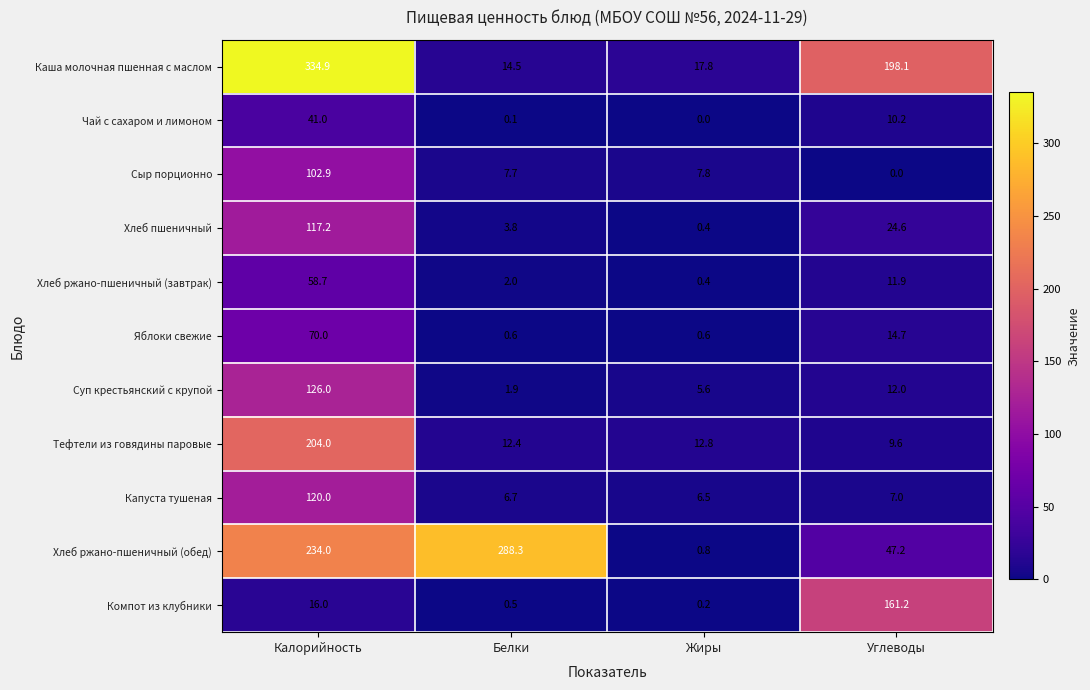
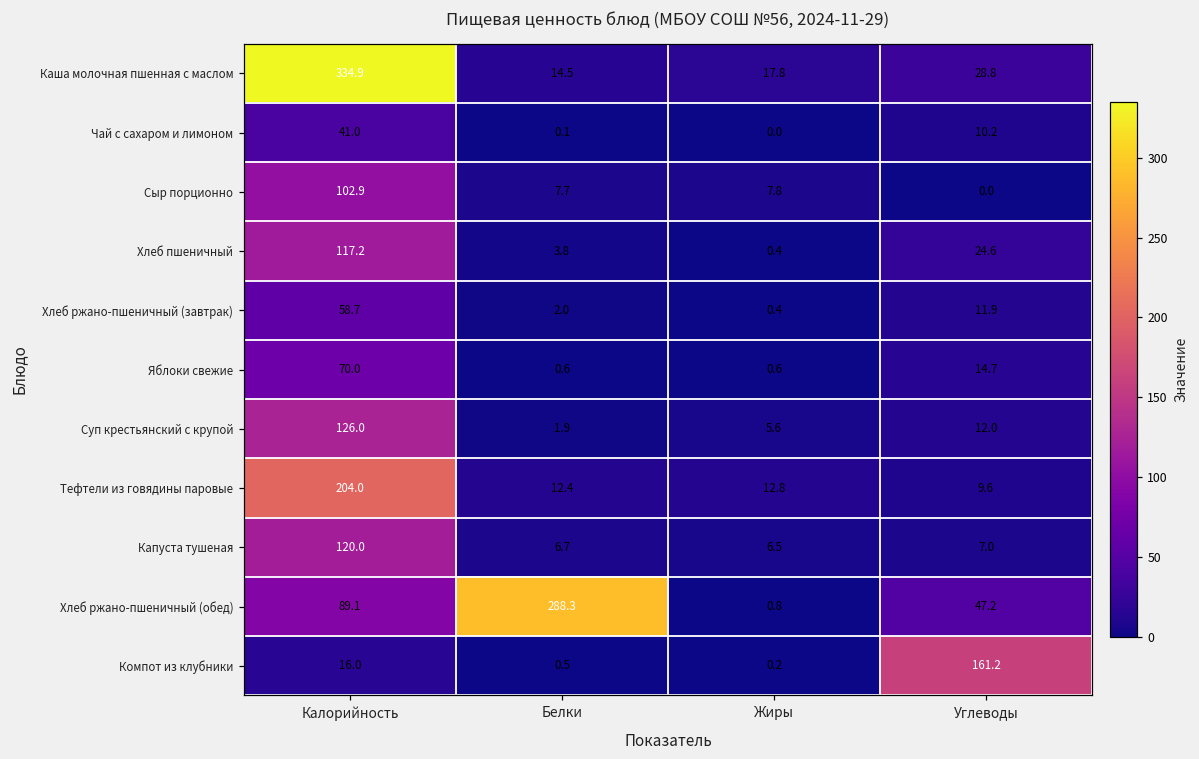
  {
    "Каша молочная пшенная с маслом": {
      "Калорийность": 334.9,
      "Белки": 14.5,
      "Жиры": 17.8,
-     "Углеводы": 198.1
+     "Углеводы": 28.8
    },
    "Чай с сахаром и лимоном": {
      "Калорийность": 41.0,
      "Белки": 0.1,
      "Жиры": 0.0,
      "Углеводы": 10.2
    },
    "Сыр порционно": {
      "Калорийность": 102.9,
      "Белки": 7.7,
      "Жиры": 7.8,
      "Углеводы": 0.0
    },
    "Хлеб пшеничный": {
      "Калорийность": 117.2,
      "Белки": 3.8,
      "Жиры": 0.4,
      "Углеводы": 24.6
    },
    "Хлеб ржано-пшеничный (завтрак)": {
      "Калорийность": 58.7,
      "Белки": 2.0,
      "Жиры": 0.4,
      "Углеводы": 11.9
    },
    "Яблоки свежие": {
      "Калорийность": 70.0,
      "Белки": 0.6,
      "Жиры": 0.6,
      "Углеводы": 14.7
    },
    "Суп крестьянский с крупой": {
      "Калорийность": 126.0,
      "Белки": 1.9,
      "Жиры": 5.6,
      "Углеводы": 12.0
    },
    "Тефтели из говядины паровые": {
      "Калорийность": 204.0,
      "Белки": 12.4,
      "Жиры": 12.8,
      "Углеводы": 9.6
    },
    "Капуста тушеная": {
      "Калорийность": 120.0,
      "Белки": 6.7,
      "Жиры": 6.5,
      "Углеводы": 7.0
    },
    "Хлеб ржано-пшеничный (обед)": {
-     "Калорийность": 234.0,
+     "Калорийность": 89.1,
      "Белки": 288.3,
      "Жиры": 0.8,
      "Углеводы": 47.2
    },
    "Компот из клубники": {
      "Калорийность": 16.0,
      "Белки": 0.5,
      "Жиры": 0.2,
      "Углеводы": 161.2
    }
  }
